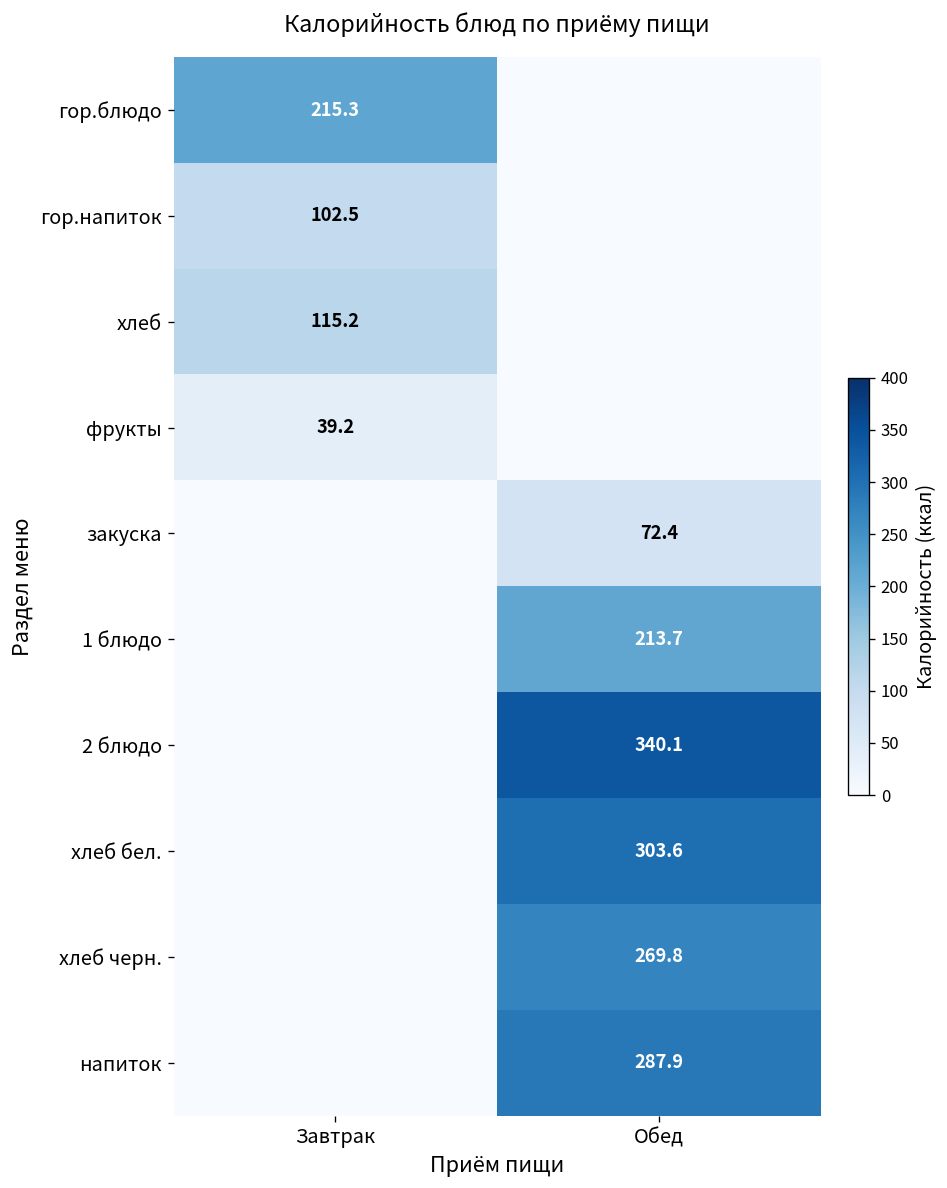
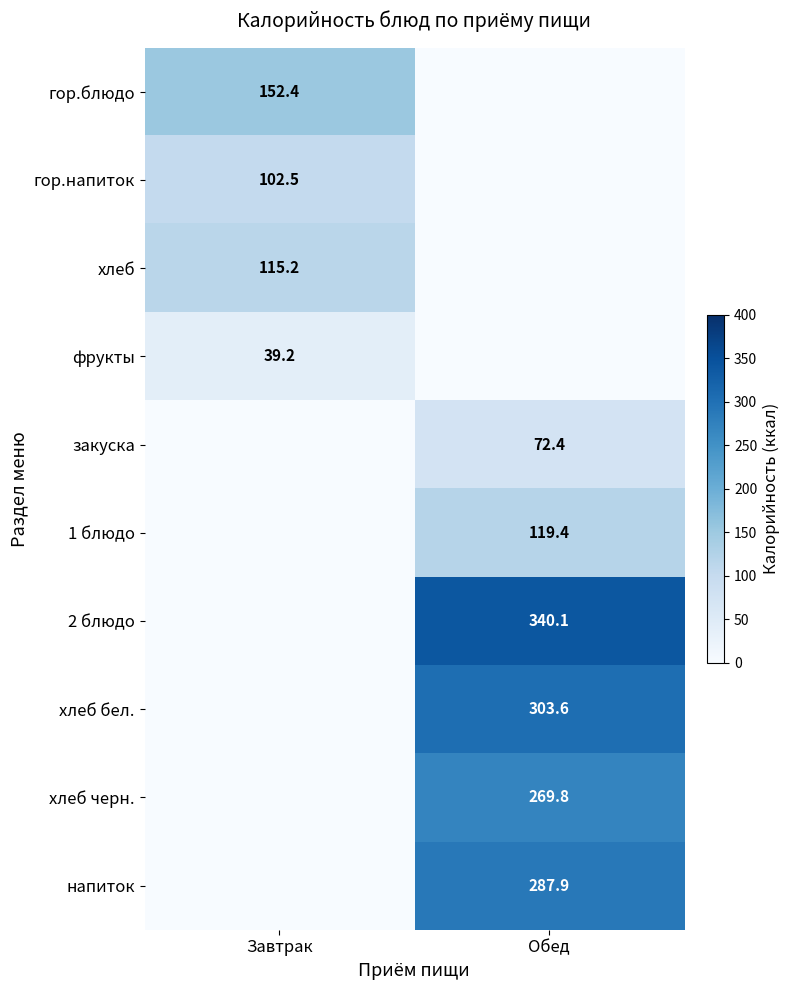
  {
    "гор.блюдо": {
-     "Завтрак": 215.3
+     "Завтрак": 152.4
    },
    "гор.напиток": {
      "Завтрак": 102.5
    },
    "хлеб": {
      "Завтрак": 115.2
    },
    "фрукты": {
      "Завтрак": 39.2
    },
    "закуска": {
      "Обед": 72.4
    },
    "1 блюдо": {
-     "Обед": 213.7
+     "Обед": 119.4
    },
    "2 блюдо": {
      "Обед": 340.1
    },
    "хлеб бел.": {
      "Обед": 303.6
    },
    "хлеб черн.": {
      "Обед": 269.8
    },
    "напиток": {
      "Обед": 287.9
    }
  }
